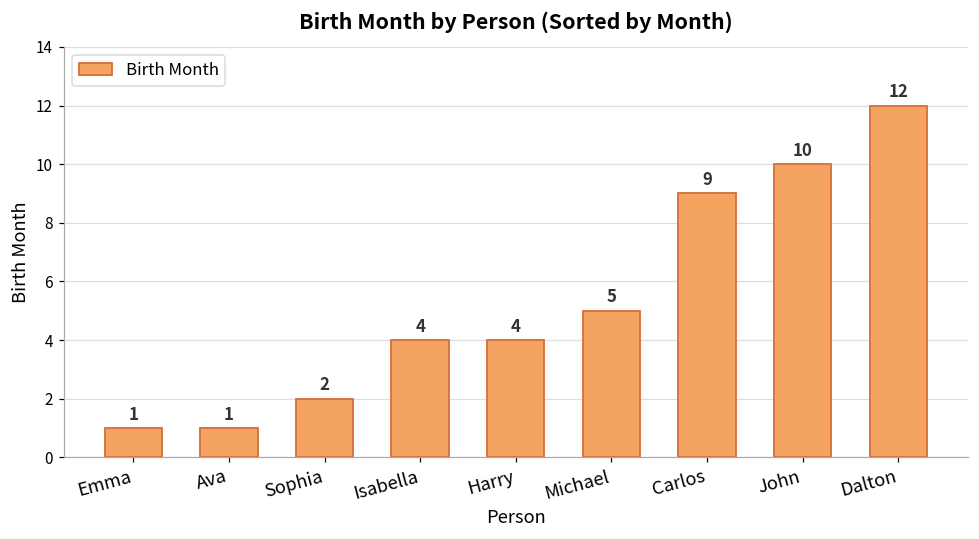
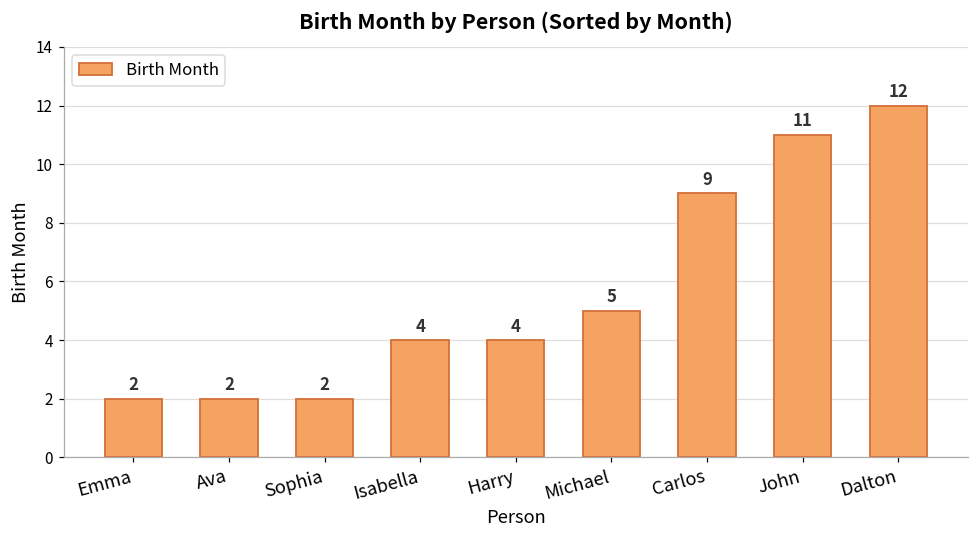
  {
-   "Emma": 1,
-   "Ava": 1,
+   "Emma": 2,
+   "Ava": 2,
    "Sophia": 2,
    "Isabella": 4,
    "Harry": 4,
    "Michael": 5,
    "Carlos": 9,
-   "John": 10,
+   "John": 11,
    "Dalton": 12
  }
